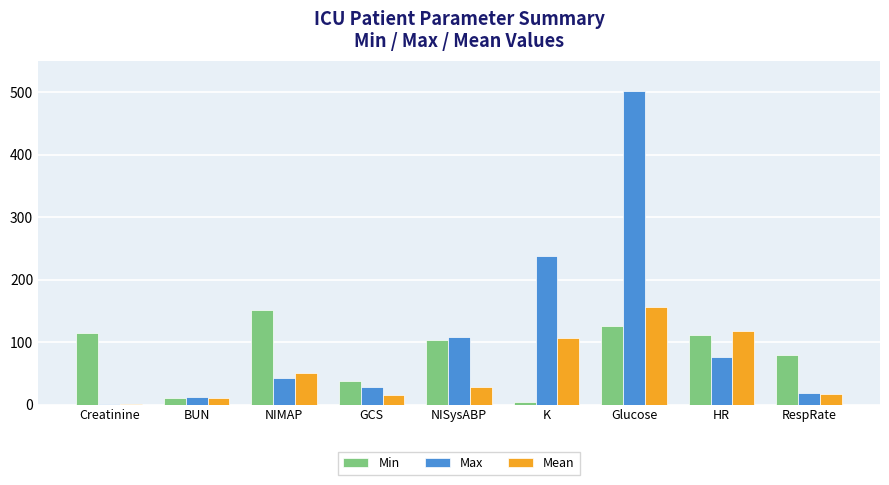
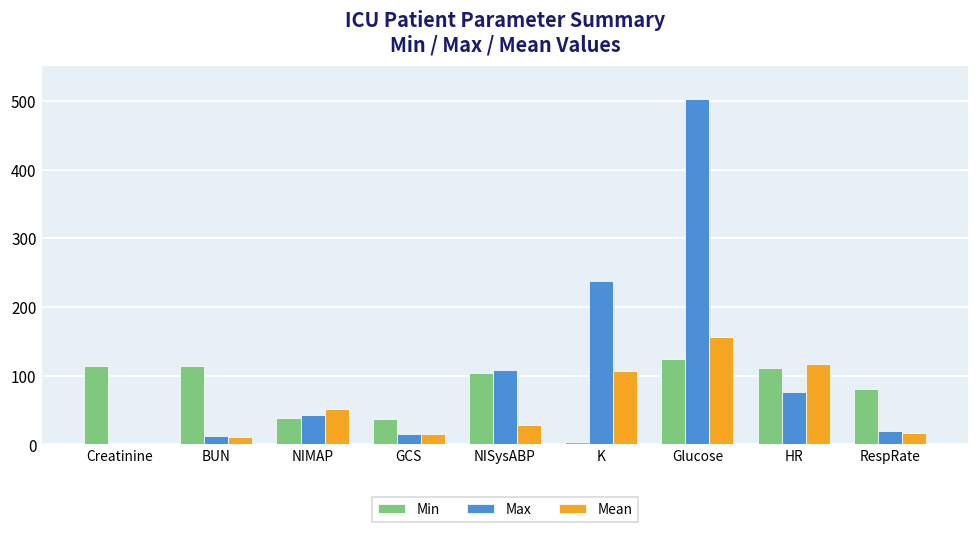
  {
    "Min": {
      "Creatinine": 110,
-     "BUN": 10,
-     "NIMAP": 150,
+     "BUN": 110,
+     "NIMAP": 40,
      "GCS": 40,
      "NISysABP": 100,
      "K": 0,
      "Glucose": 130,
      "HR": 110,
      "RespRate": 80
    },
    "Max": {
      "BUN": 10,
      "NIMAP": 40,
-     "GCS": 30,
+     "GCS": 20,
      "NISysABP": 110,
      "K": 240,
      "Glucose": 500,
      "HR": 80,
      "RespRate": 20
    },
    "Mean": {
      "BUN": 10,
      "NIMAP": 50,
      "GCS": 20,
      "NISysABP": 30,
      "K": 110,
      "Glucose": 160,
      "HR": 120,
      "RespRate": 20
    }
  }
